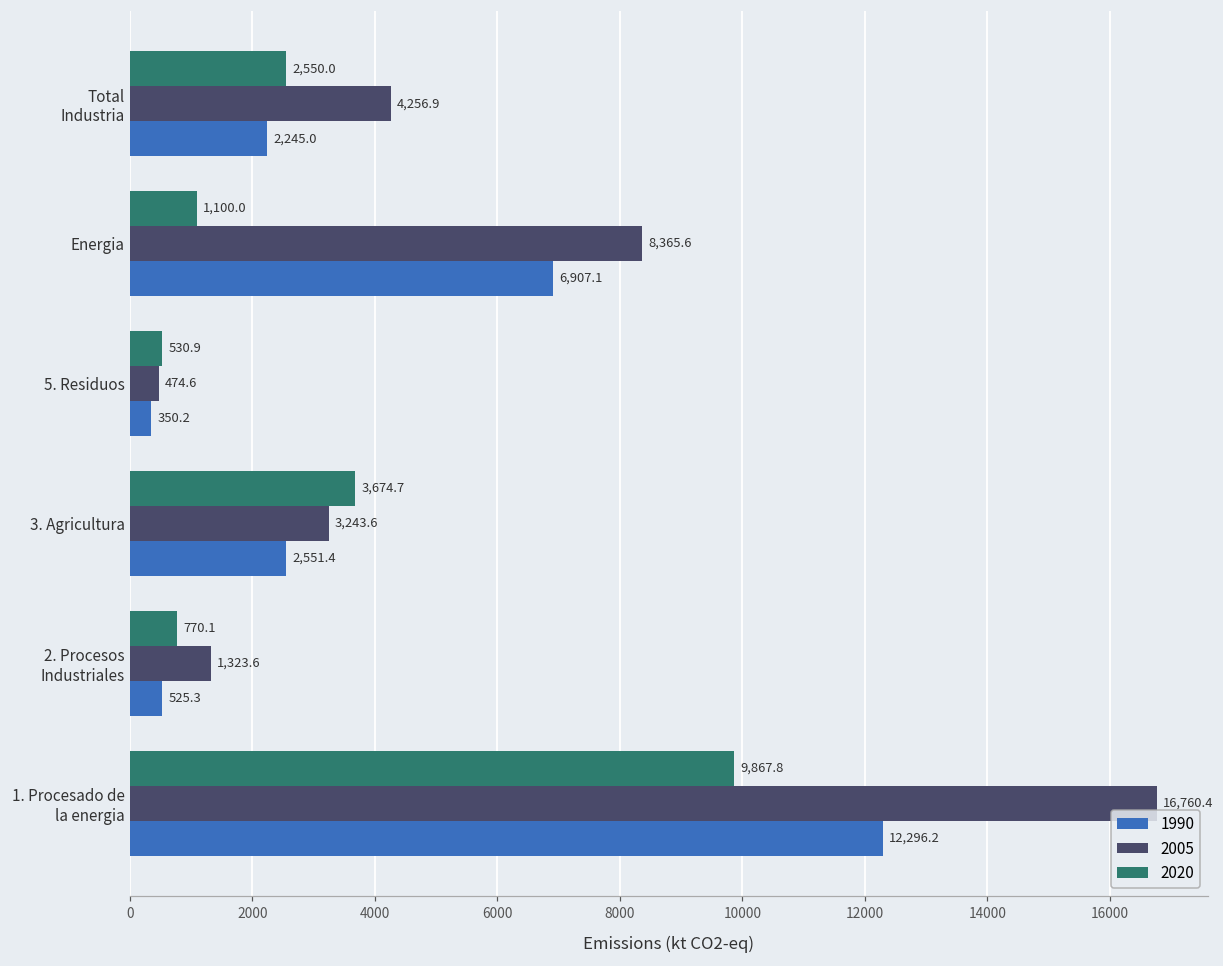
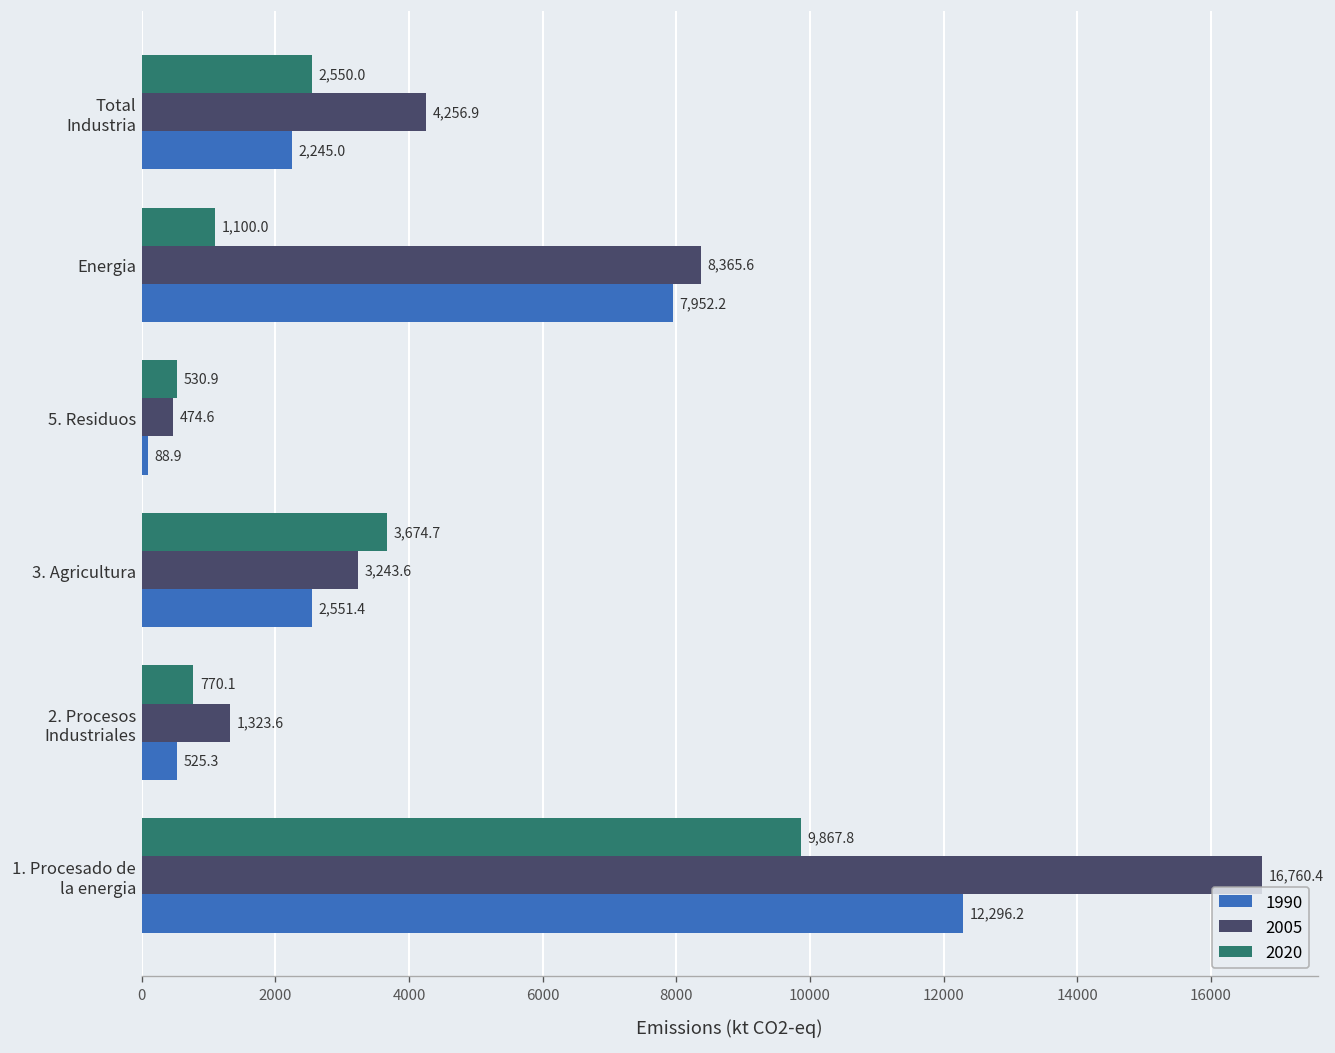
  {
    "1990": {
      "Total Industria": "2,245.0",
-     "Energia": "6,907.1",
-     "5. Residuos": "350.2",
+     "Energia": "7,952.2",
+     "5. Residuos": "88.9",
      "3. Agricultura": "2,551.4",
      "2. Procesos Industriales": "525.3",
      "1. Procesado de la energia": "12,296.2"
    }
  }
